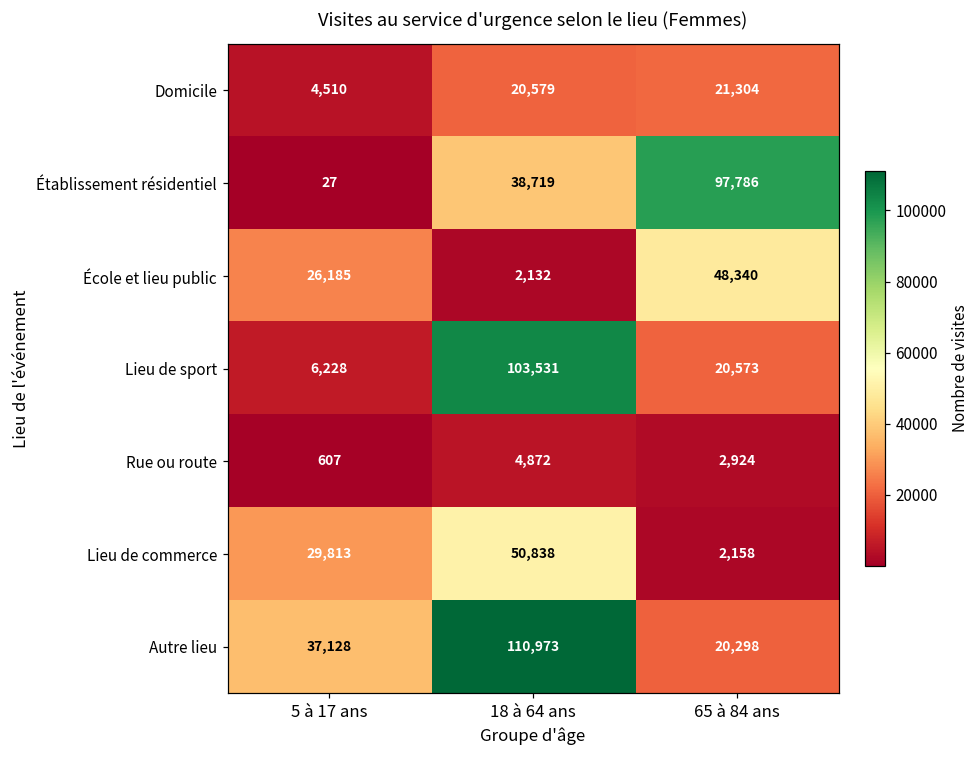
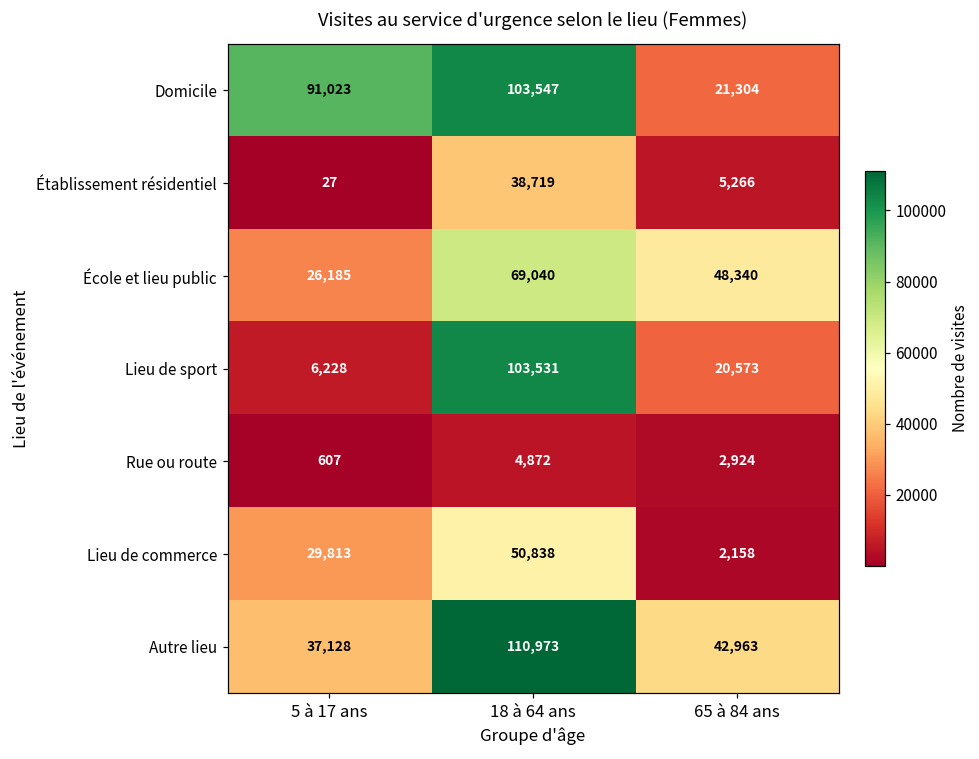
  {
    "Domicile": {
-     "5 à 17 ans": "4,510",
-     "18 à 64 ans": "20,579",
+     "5 à 17 ans": "91,023",
+     "18 à 64 ans": "103,547",
      "65 à 84 ans": "21,304"
    },
    "Établissement résidentiel": {
      "5 à 17 ans": "27",
      "18 à 64 ans": "38,719",
-     "65 à 84 ans": "97,786"
+     "65 à 84 ans": "5,266"
    },
    "École et lieu public": {
      "5 à 17 ans": "26,185",
-     "18 à 64 ans": "2,132",
+     "18 à 64 ans": "69,040",
      "65 à 84 ans": "48,340"
    },
    "Lieu de sport": {
      "5 à 17 ans": "6,228",
      "18 à 64 ans": "103,531",
      "65 à 84 ans": "20,573"
    },
    "Rue ou route": {
      "5 à 17 ans": "607",
      "18 à 64 ans": "4,872",
      "65 à 84 ans": "2,924"
    },
    "Lieu de commerce": {
      "5 à 17 ans": "29,813",
      "18 à 64 ans": "50,838",
      "65 à 84 ans": "2,158"
    },
    "Autre lieu": {
      "5 à 17 ans": "37,128",
      "18 à 64 ans": "110,973",
-     "65 à 84 ans": "20,298"
+     "65 à 84 ans": "42,963"
    }
  }
